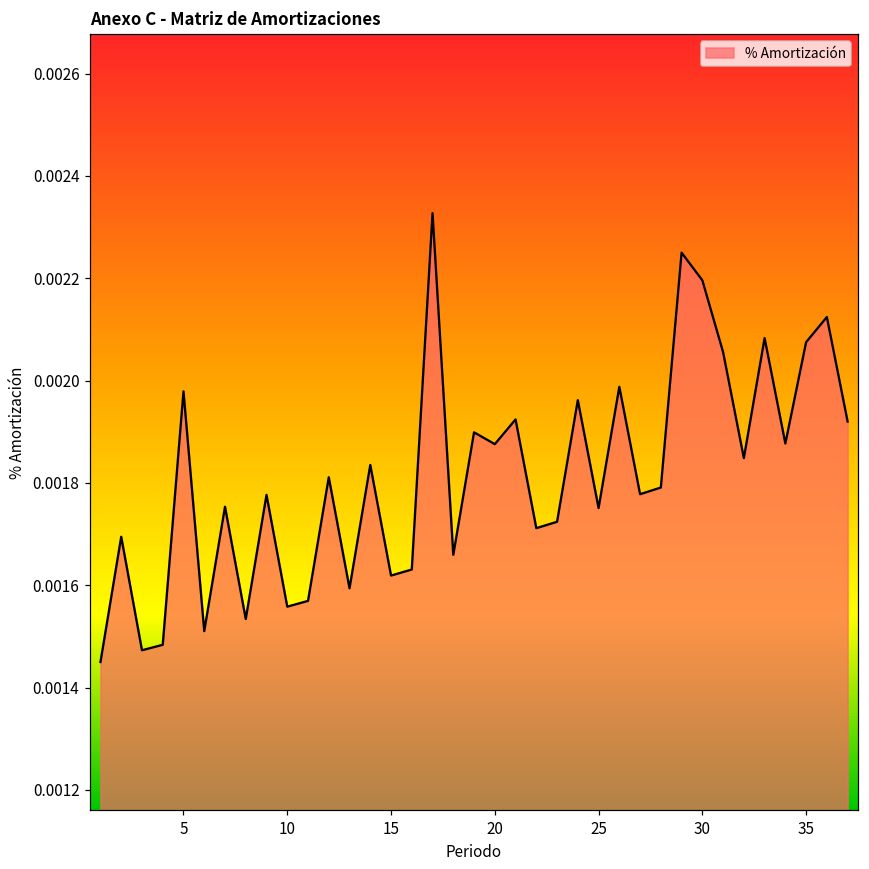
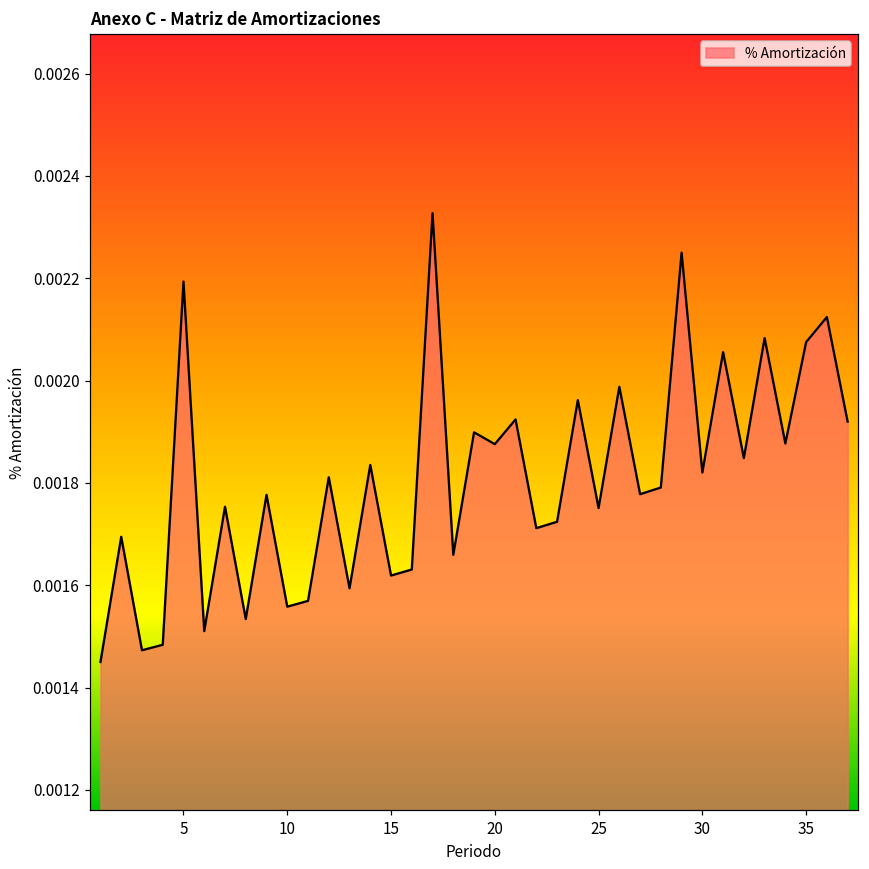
  {
-   "5": 0.00198,
+   "5": 0.00219,
    "10": 0.00156,
    "15": 0.00162,
    "20": 0.00188,
    "25": 0.00175,
-   "30": 0.00220,
+   "30": 0.00182,
    "35": 0.00208
  }
